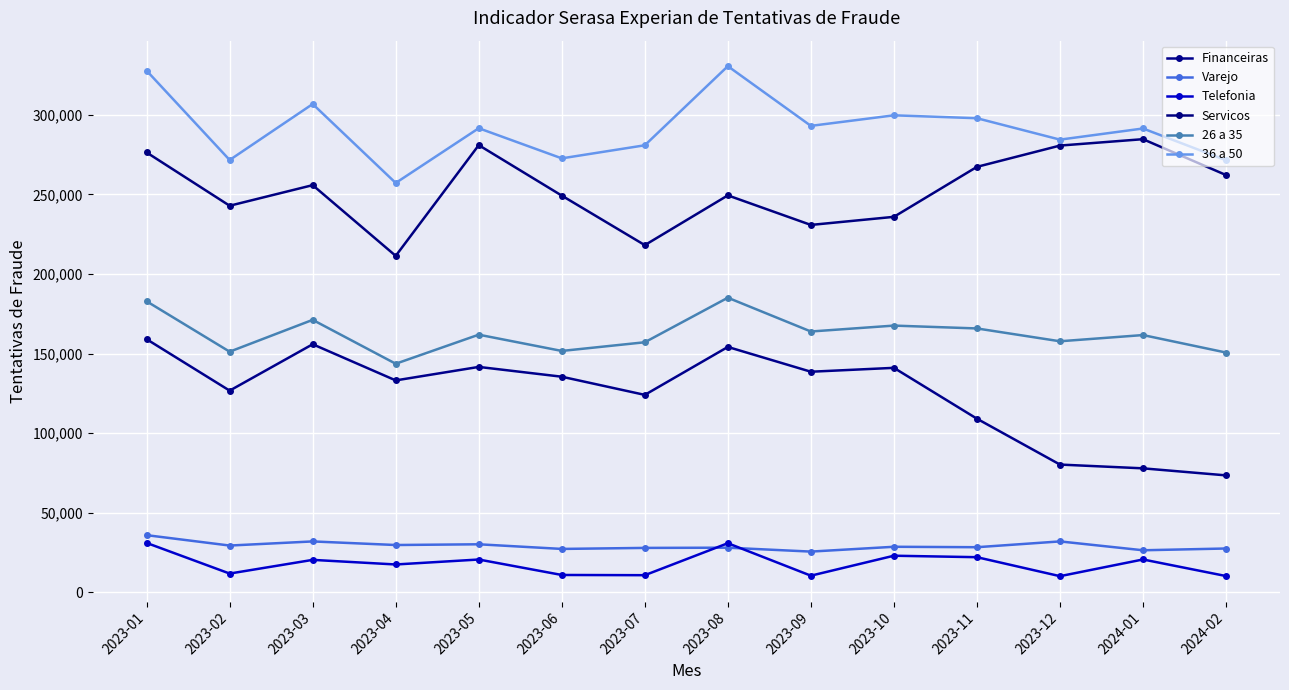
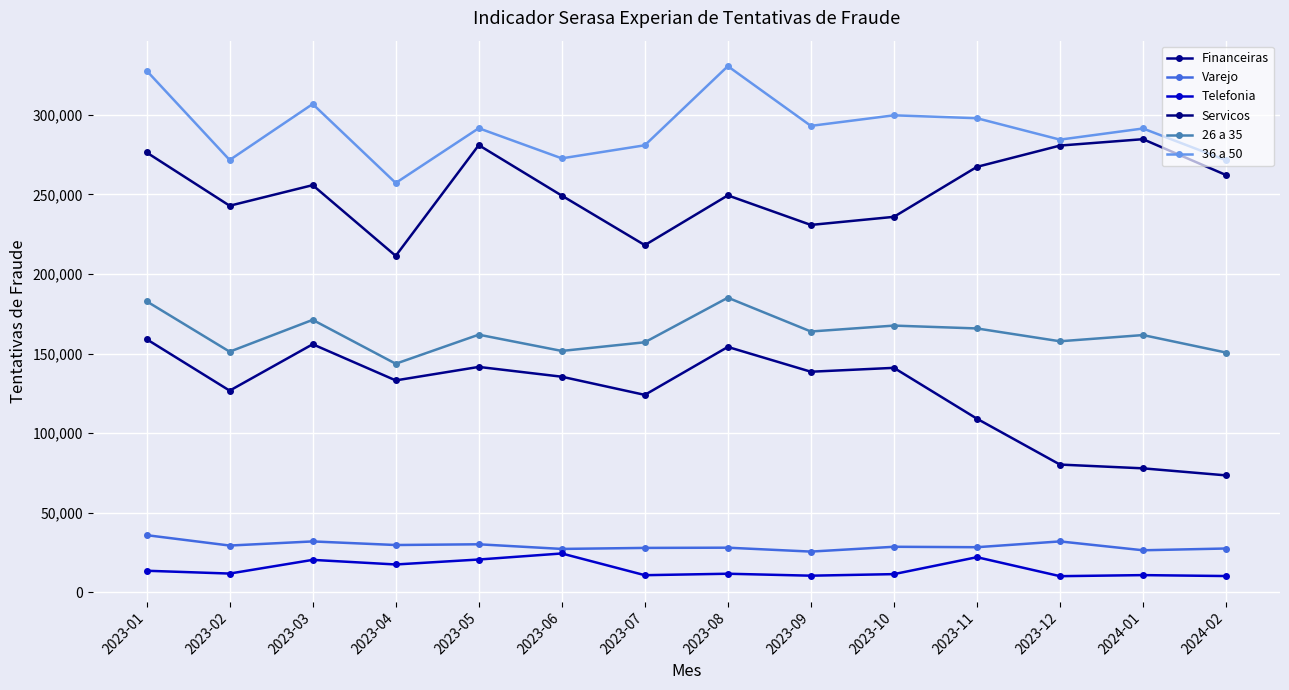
  {
    "Telefonia": {
-     "2023-01": "31,000",
+     "2023-01": "14,000",
      "2023-02": "12,000",
      "2023-03": "20,000",
      "2023-04": "17,000",
      "2023-05": "21,000",
-     "2023-06": "11,000",
+     "2023-06": "24,000",
      "2023-07": "11,000",
-     "2023-08": "31,000",
+     "2023-08": "12,000",
      "2023-09": "10,000",
-     "2023-10": "23,000",
+     "2023-10": "11,000",
      "2023-11": "22,000",
      "2023-12": "10,000",
-     "2024-01": "21,000",
+     "2024-01": "11,000",
      "2024-02": "10,000"
    }
  }
